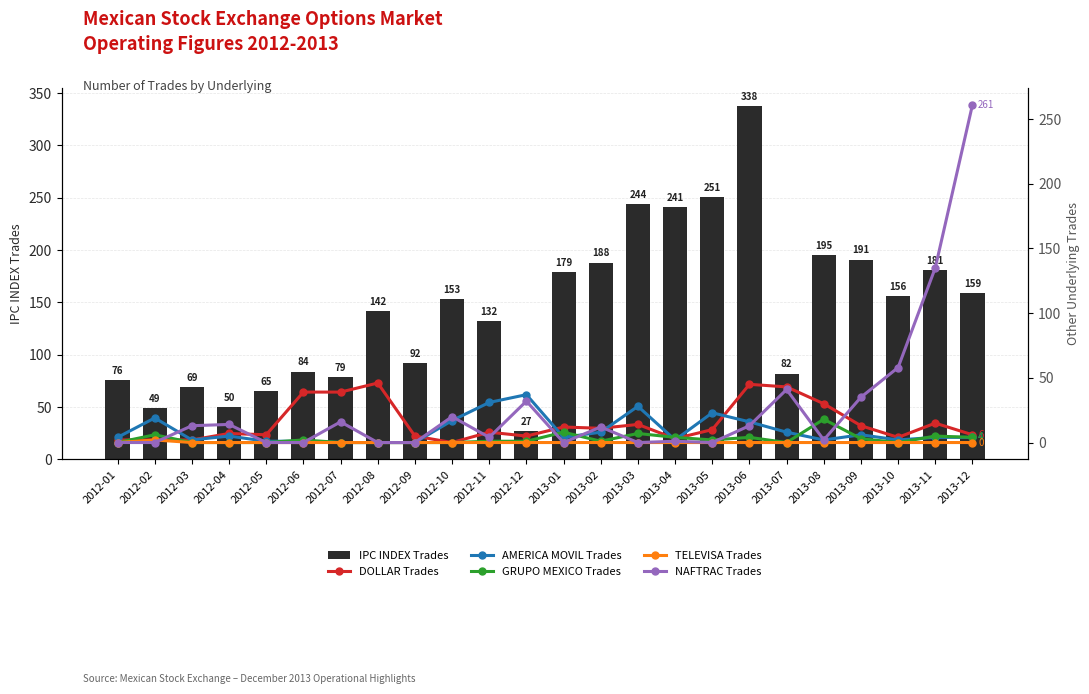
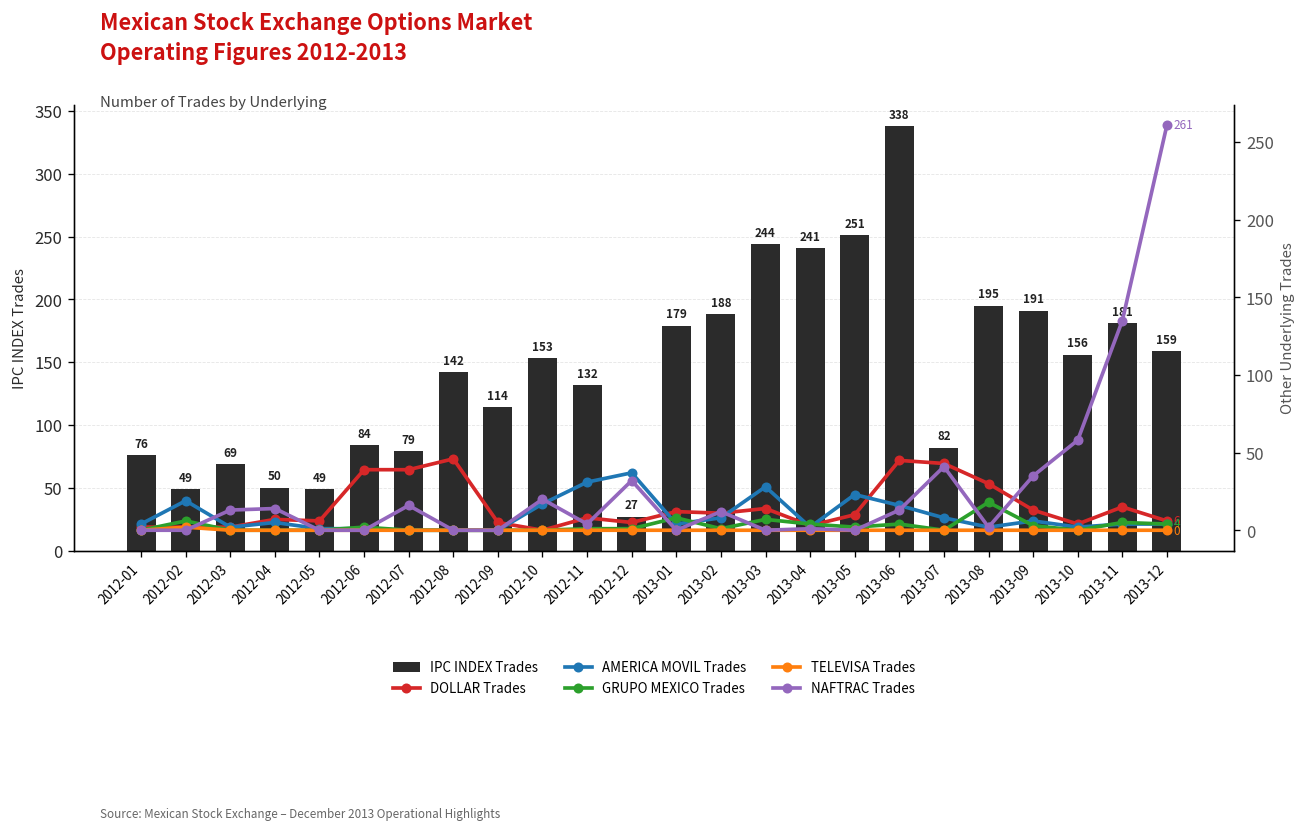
  {
    "IPC INDEX Trades": {
      "2012-01": 76,
      "2012-02": 49,
      "2012-03": 69,
      "2012-04": 50,
-     "2012-05": 65,
+     "2012-05": 49,
      "2012-06": 84,
      "2012-07": 79,
      "2012-08": 142,
-     "2012-09": 92,
+     "2012-09": 114,
      "2012-10": 153,
      "2012-11": 132,
      "2012-12": 27,
      "2013-01": 179,
      "2013-02": 188,
      "2013-03": 244,
      "2013-04": 241,
      "2013-05": 251,
      "2013-06": 338,
      "2013-07": 82,
      "2013-08": 195,
      "2013-09": 191,
      "2013-10": 156,
      "2013-11": 181,
      "2013-12": 159
    },
    "NAFTRAC Trades": {
      "2013-12": 261
    }
  }
